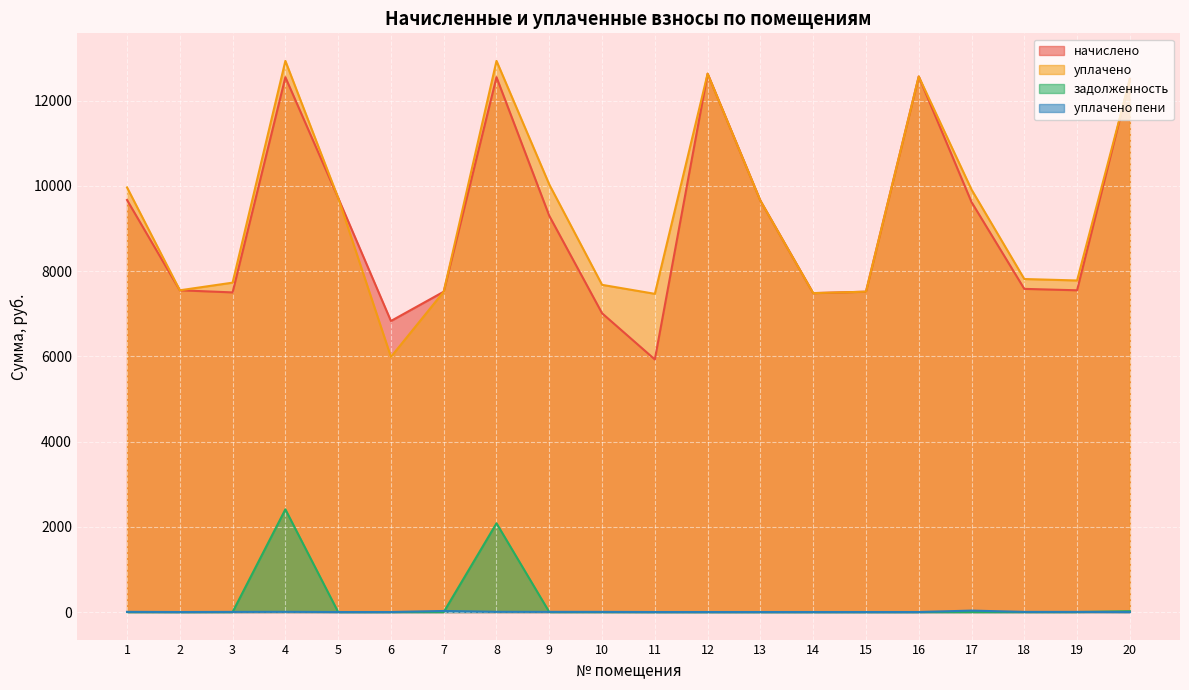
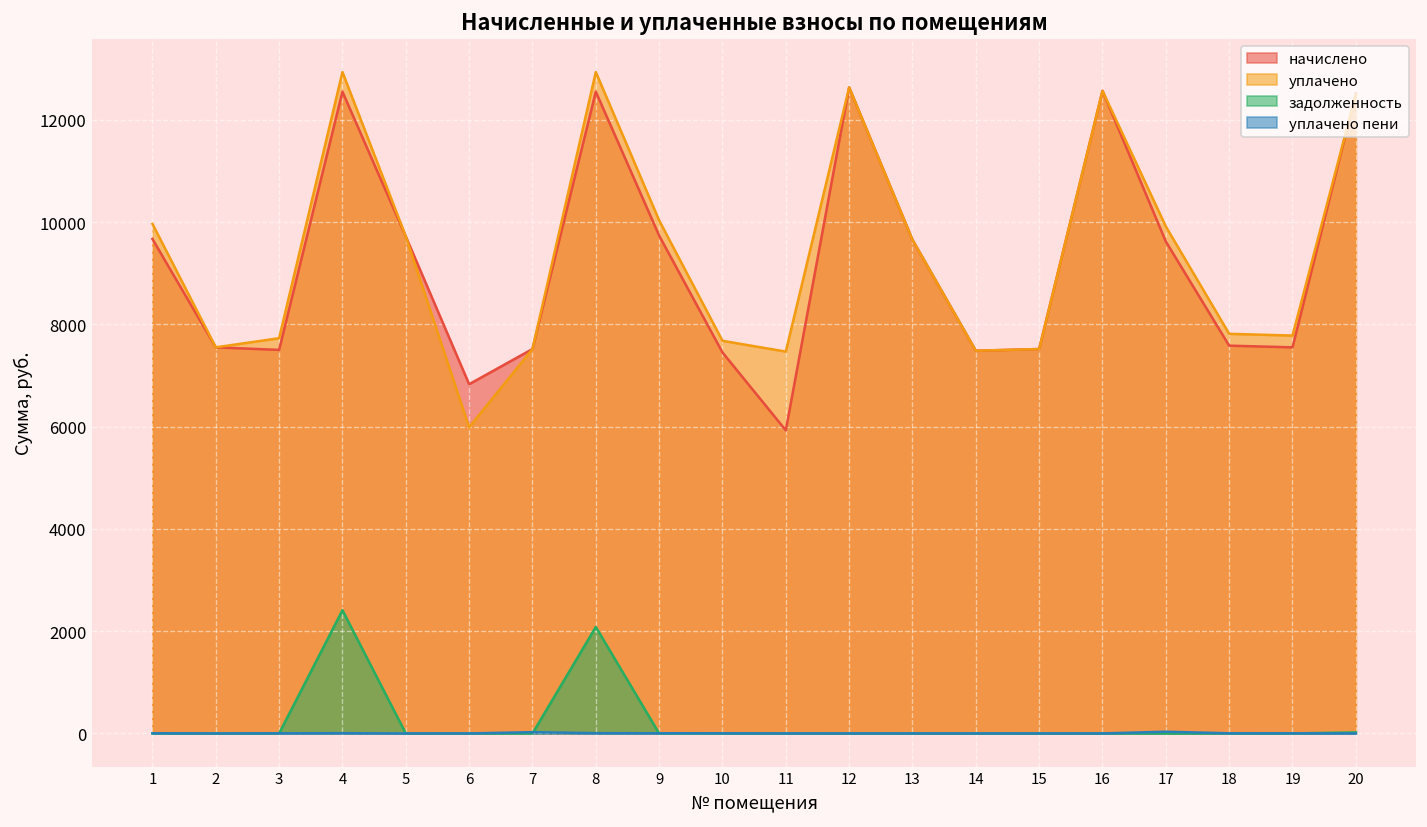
  {
    "начислено": {
      "1": 9700,
      "3": 7500,
      "4": 12600,
      "6": 6800,
      "8": 12600,
-     "9": 9300,
-     "10": 7000,
+     "9": 9700,
+     "10": 7500,
      "11": 5900,
      "17": 9600,
      "18": 7600,
      "19": 7600
    },
    "уплачено": {
      "1": 10000,
      "3": 7700,
      "4": 12900,
      "6": 6000,
      "8": 12900,
      "9": 10000,
      "10": 7700,
      "11": 7500,
      "17": 9900,
      "18": 7800,
      "19": 7800
    },
    "задолженность": {
      "4": 2400,
      "8": 2100
    },
    "уплачено пени": {
      "4": 0,
      "8": 0
    }
  }
